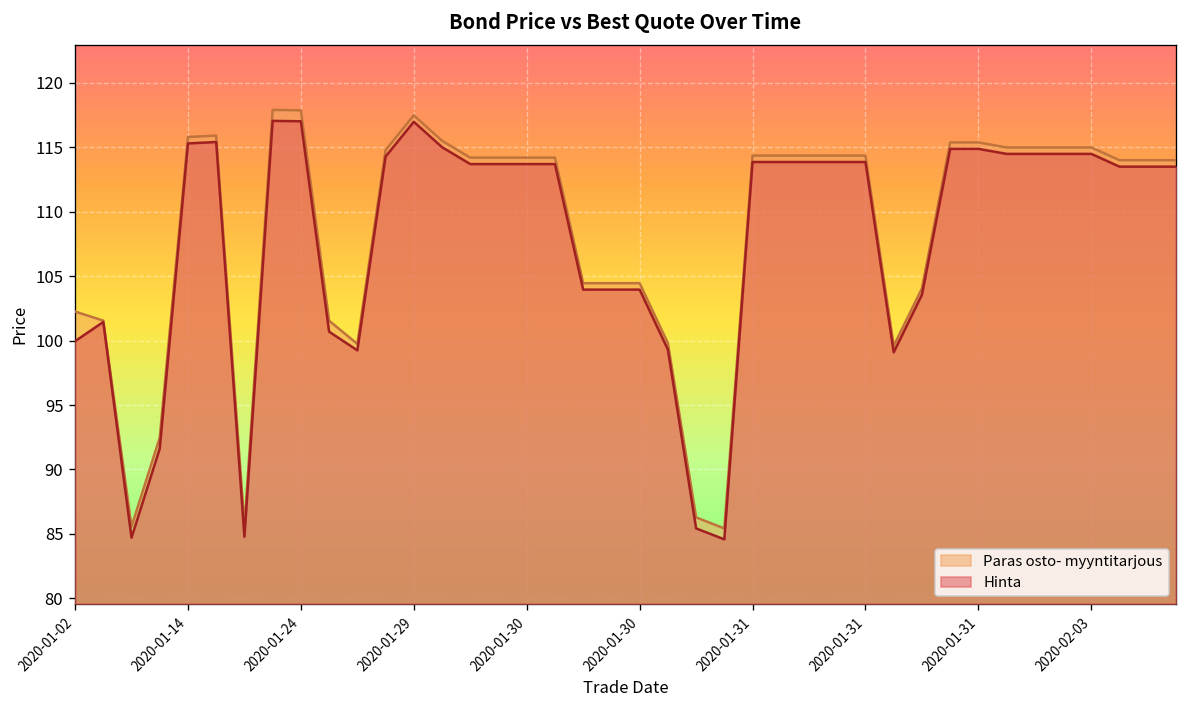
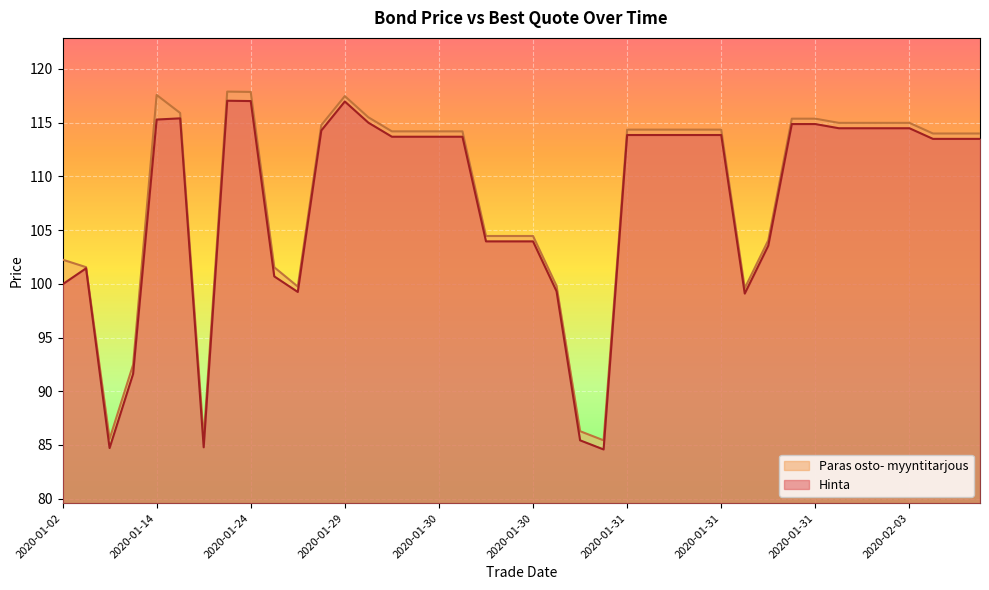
  {
    "Paras osto- myyntitarjous": {
      "2020-01-02": 102.3,
-     "2020-01-14": 115.8
+     "2020-01-14": 117.6
    },
    "Hinta": {
      "2020-01-02": 100.0,
      "2020-01-14": 115.3
    }
  }
